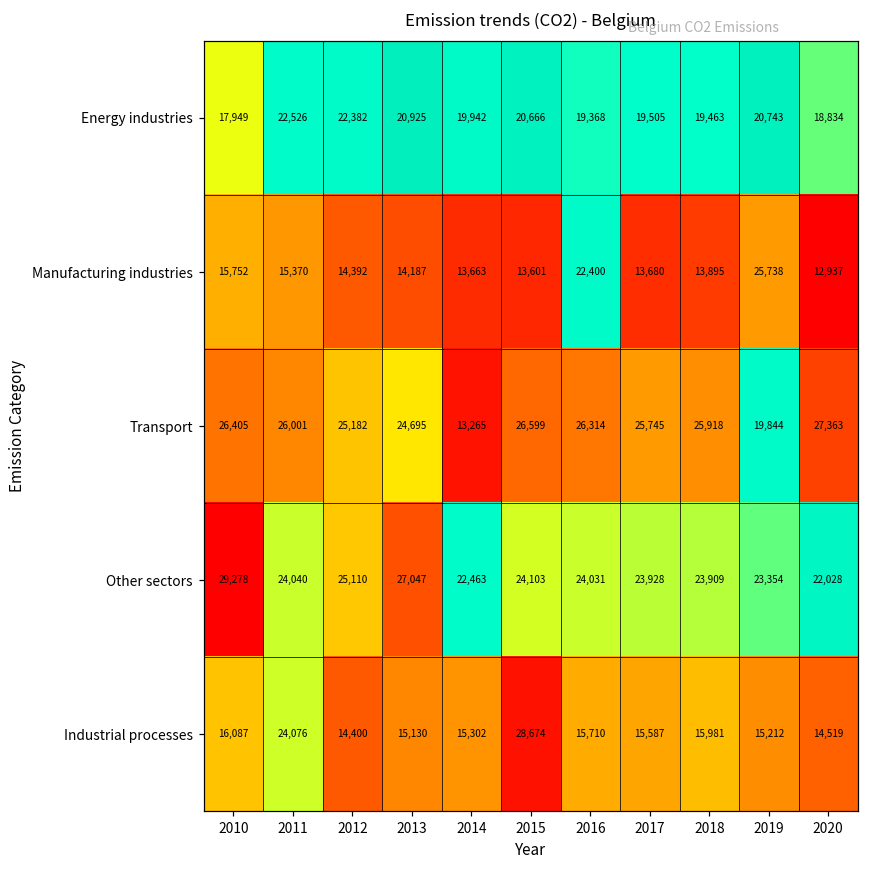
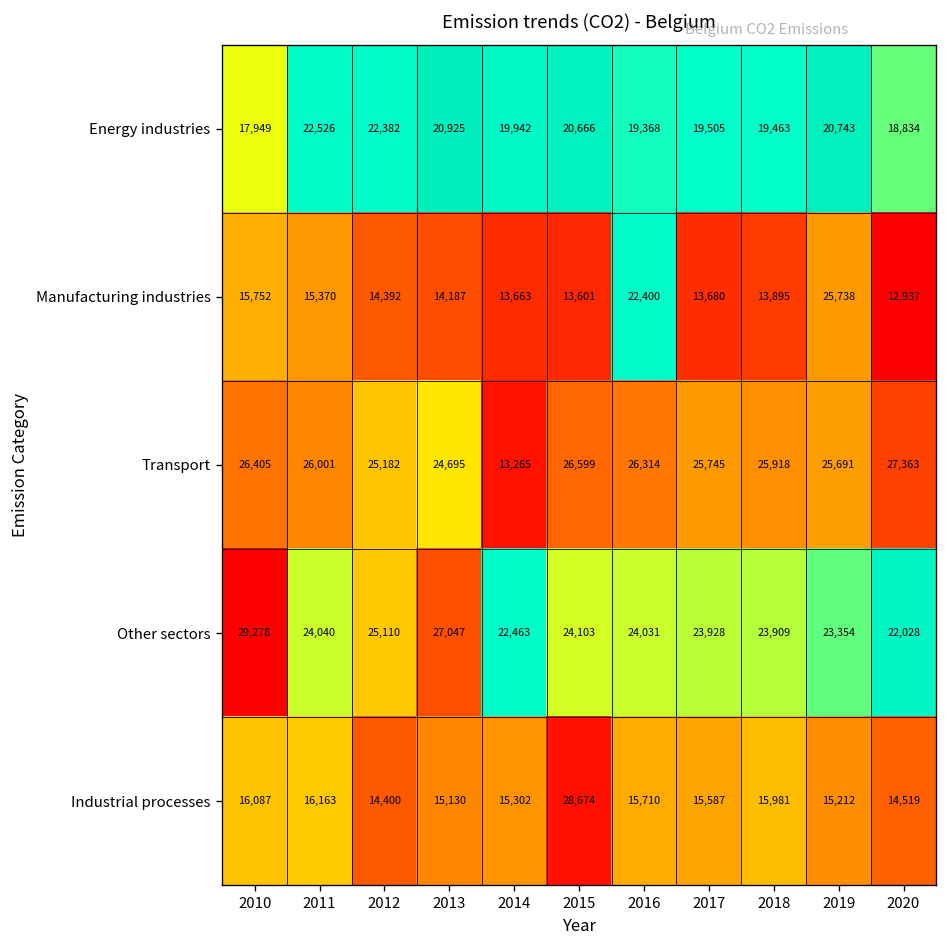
  {
    "Energy industries": {
      "2010": "17,949",
      "2011": "22,526",
      "2012": "22,382",
      "2013": "20,925",
      "2014": "19,942",
      "2015": "20,666",
      "2016": "19,368",
      "2017": "19,505",
      "2018": "19,463",
      "2019": "20,743",
      "2020": "18,834"
    },
    "Manufacturing industries": {
      "2010": "15,752",
      "2011": "15,370",
      "2012": "14,392",
      "2013": "14,187",
      "2014": "13,663",
      "2015": "13,601",
      "2016": "22,400",
      "2017": "13,680",
      "2018": "13,895",
      "2019": "25,738",
      "2020": "12,937"
    },
    "Transport": {
      "2010": "26,405",
      "2011": "26,001",
      "2012": "25,182",
      "2013": "24,695",
      "2014": "13,265",
      "2015": "26,599",
      "2016": "26,314",
      "2017": "25,745",
      "2018": "25,918",
-     "2019": "19,844",
+     "2019": "25,691",
      "2020": "27,363"
    },
    "Other sectors": {
      "2010": "29,278",
      "2011": "24,040",
      "2012": "25,110",
      "2013": "27,047",
      "2014": "22,463",
      "2015": "24,103",
      "2016": "24,031",
      "2017": "23,928",
      "2018": "23,909",
      "2019": "23,354",
      "2020": "22,028"
    },
    "Industrial processes": {
      "2010": "16,087",
-     "2011": "24,076",
+     "2011": "16,163",
      "2012": "14,400",
      "2013": "15,130",
      "2014": "15,302",
      "2015": "28,674",
      "2016": "15,710",
      "2017": "15,587",
      "2018": "15,981",
      "2019": "15,212",
      "2020": "14,519"
    }
  }
